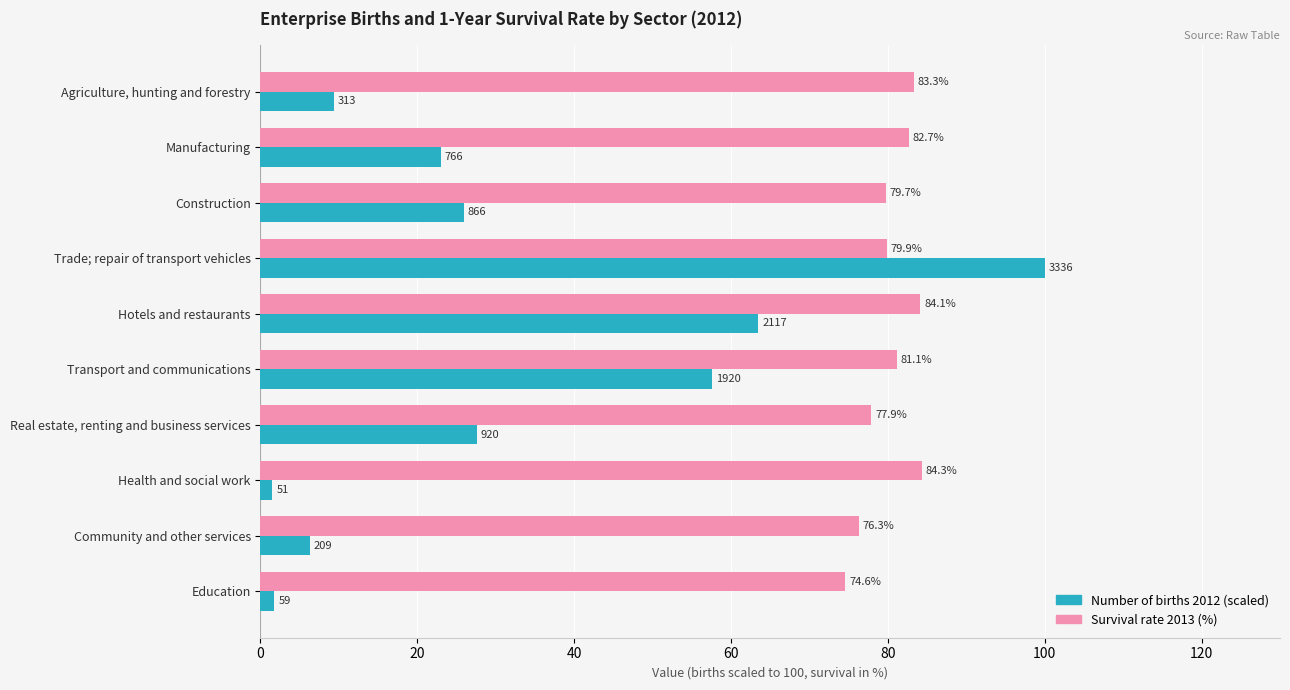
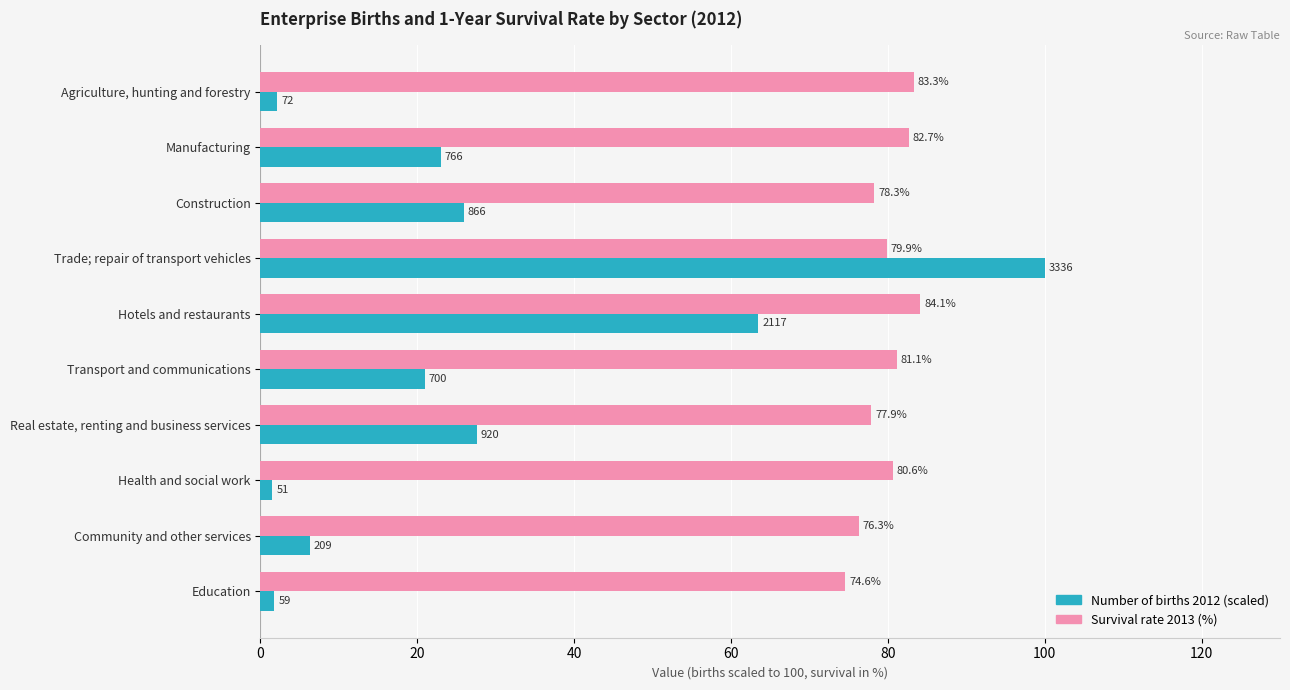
  {
    "Number of births 2012 (scaled)": {
-     "Agriculture, hunting and forestry": "313",
-     "Transport and communications": "1920"
+     "Agriculture, hunting and forestry": "72",
+     "Transport and communications": "700"
    },
    "Survival rate 2013 (%)": {
      "Agriculture, hunting and forestry": "83.3%",
      "Manufacturing": "82.7%",
-     "Construction": "79.7%",
+     "Construction": "78.3%",
      "Trade; repair of transport vehicles": "79.9%",
      "Hotels and restaurants": "84.1%",
      "Transport and communications": "81.1%",
      "Real estate, renting and business services": "77.9%",
-     "Health and social work": "84.3%",
+     "Health and social work": "80.6%",
      "Community and other services": "76.3%",
      "Education": "74.6%"
    }
  }
